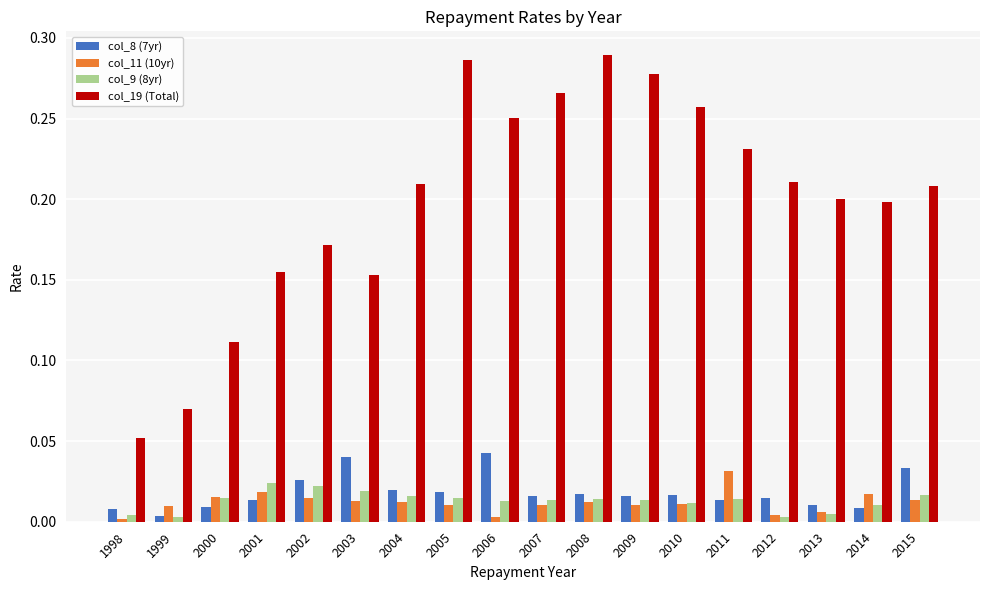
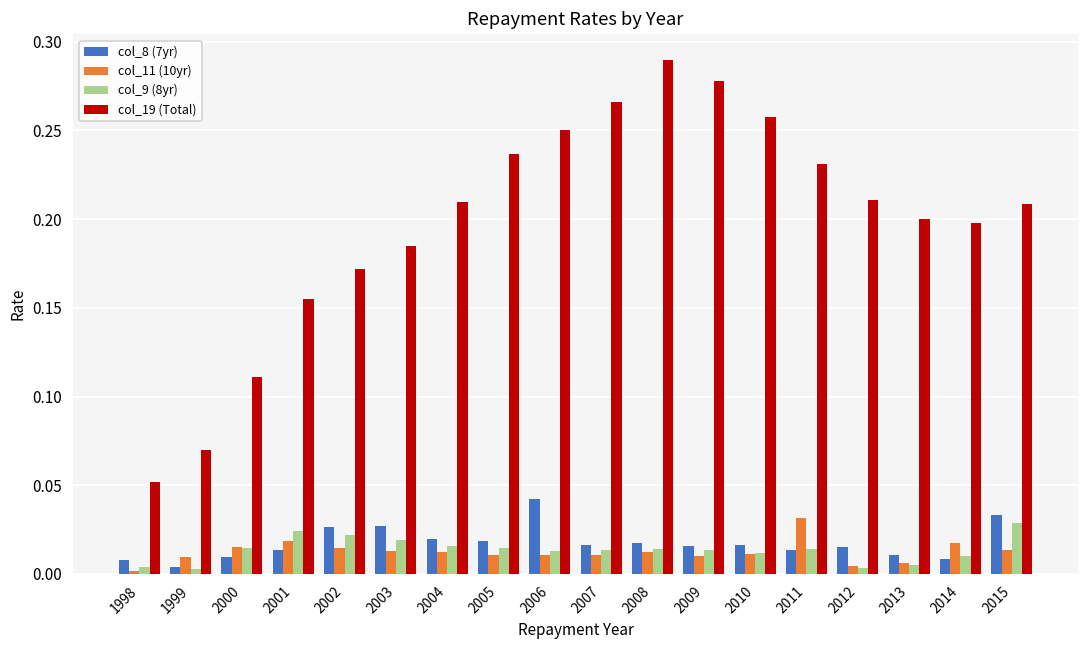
  {
    "col_8 (7yr)": {
      "1998": 0.008,
      "1999": 0.004,
      "2000": 0.009,
      "2001": 0.013,
      "2002": 0.026,
-     "2003": 0.040,
+     "2003": 0.027,
      "2004": 0.020,
      "2005": 0.019,
      "2006": 0.042,
      "2007": 0.016,
      "2008": 0.017,
      "2009": 0.016,
      "2010": 0.017,
      "2011": 0.013,
      "2012": 0.015,
      "2013": 0.011,
      "2014": 0.008,
      "2015": 0.033
    },
    "col_11 (10yr)": {
      "1998": 0.002,
      "1999": 0.010,
      "2000": 0.015,
      "2001": 0.018,
      "2002": 0.015,
      "2003": 0.013,
      "2004": 0.012,
      "2005": 0.010,
-     "2006": 0.003,
+     "2006": 0.011,
      "2007": 0.010,
      "2008": 0.012,
      "2009": 0.010,
      "2010": 0.011,
      "2011": 0.031,
      "2012": 0.004,
      "2013": 0.006,
      "2014": 0.017,
      "2015": 0.013
    },
    "col_9 (8yr)": {
      "1998": 0.004,
      "1999": 0.003,
      "2000": 0.015,
      "2001": 0.024,
      "2002": 0.022,
      "2003": 0.019,
      "2004": 0.016,
      "2005": 0.014,
      "2006": 0.013,
      "2007": 0.013,
      "2008": 0.014,
      "2009": 0.014,
      "2010": 0.012,
      "2011": 0.014,
      "2012": 0.003,
      "2013": 0.005,
      "2014": 0.010,
-     "2015": 0.017
+     "2015": 0.028
    },
    "col_19 (Total)": {
      "1998": 0.052,
      "1999": 0.070,
      "2000": 0.111,
      "2001": 0.155,
      "2002": 0.172,
-     "2003": 0.153,
+     "2003": 0.185,
      "2004": 0.210,
-     "2005": 0.286,
+     "2005": 0.237,
      "2006": 0.250,
      "2007": 0.266,
      "2008": 0.290,
      "2009": 0.278,
      "2010": 0.257,
      "2011": 0.231,
      "2012": 0.211,
      "2013": 0.200,
      "2014": 0.198,
      "2015": 0.208
    }
  }
